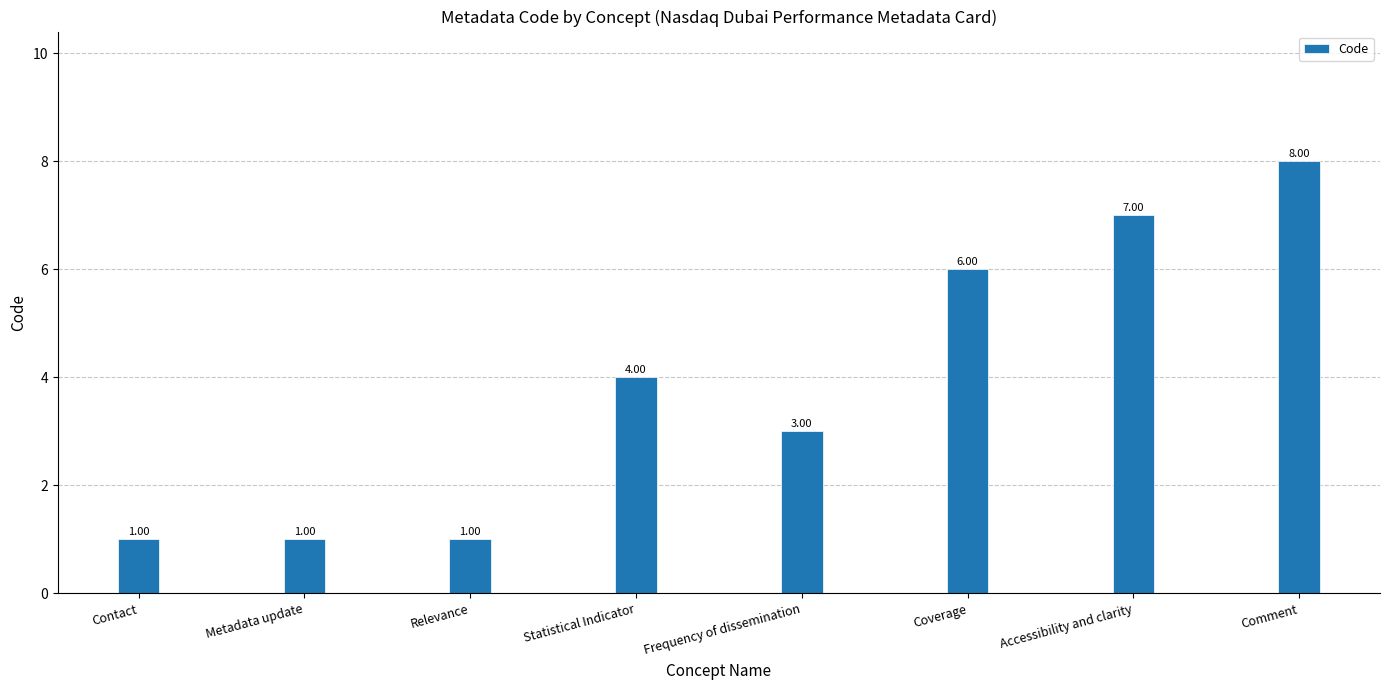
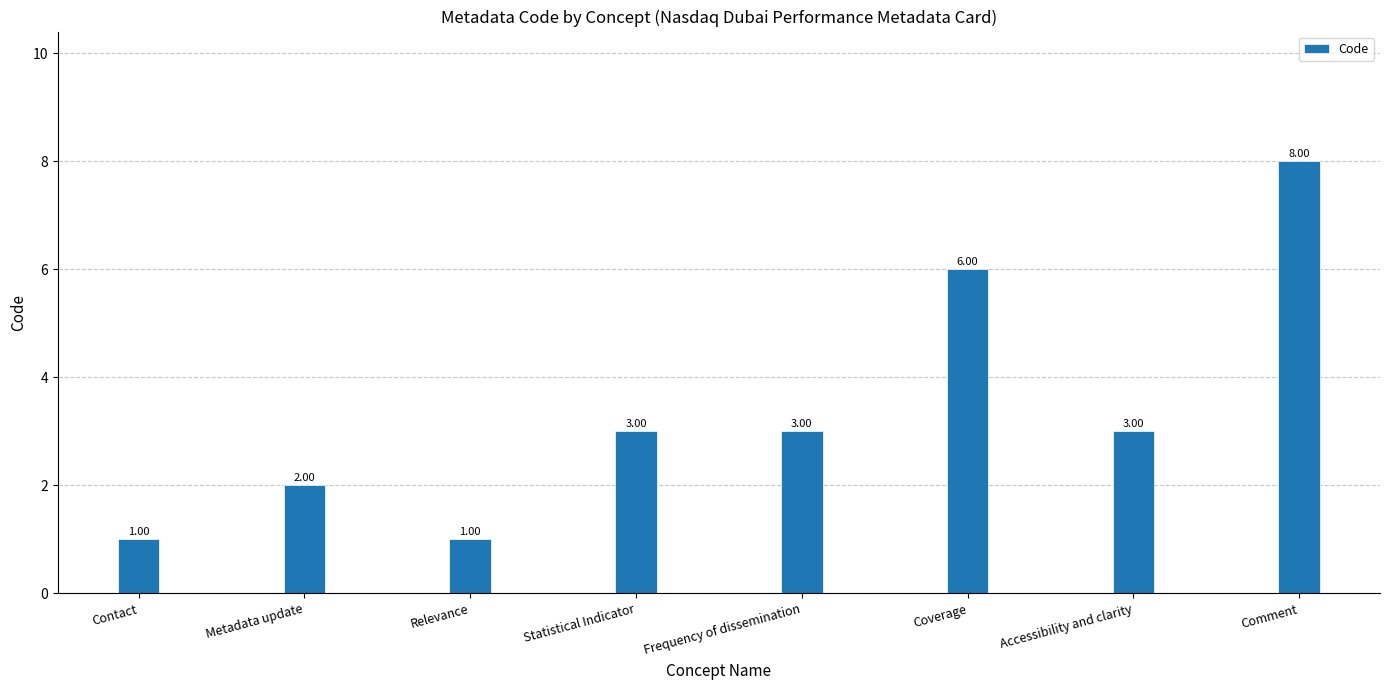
  {
    "Contact": 1.00,
-   "Metadata update": 1.00,
+   "Metadata update": 2.00,
    "Relevance": 1.00,
-   "Statistical Indicator": 4.00,
+   "Statistical Indicator": 3.00,
    "Frequency of dissemination": 3.00,
    "Coverage": 6.00,
-   "Accessibility and clarity": 7.00,
+   "Accessibility and clarity": 3.00,
    "Comment": 8.00
  }
